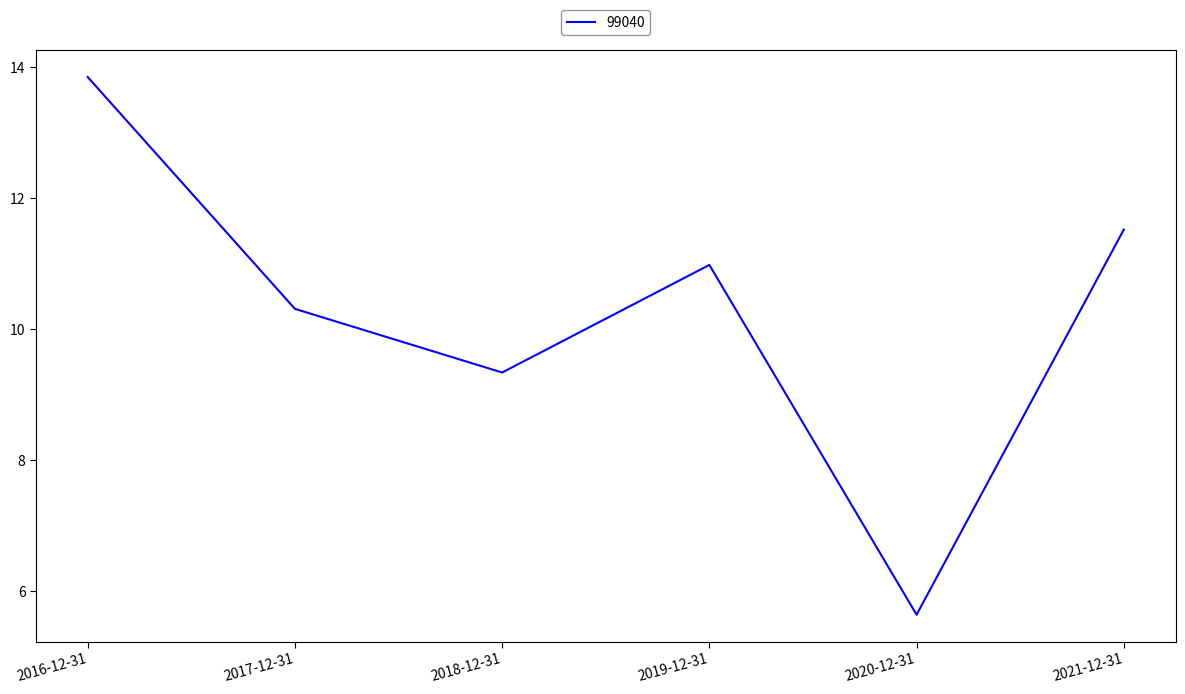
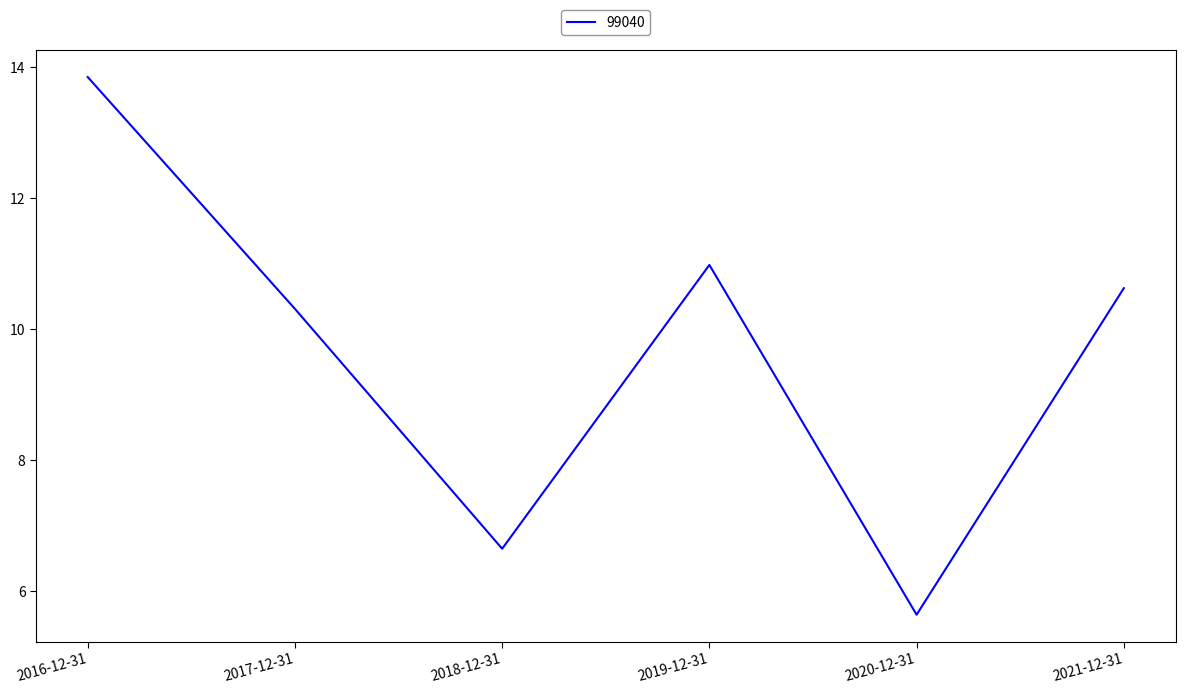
  {
    "2016-12-31": 13.9,
    "2017-12-31": 10.3,
-   "2018-12-31": 9.3,
+   "2018-12-31": 6.6,
    "2019-12-31": 11.0,
    "2020-12-31": 5.6,
-   "2021-12-31": 11.5
+   "2021-12-31": 10.6
  }
